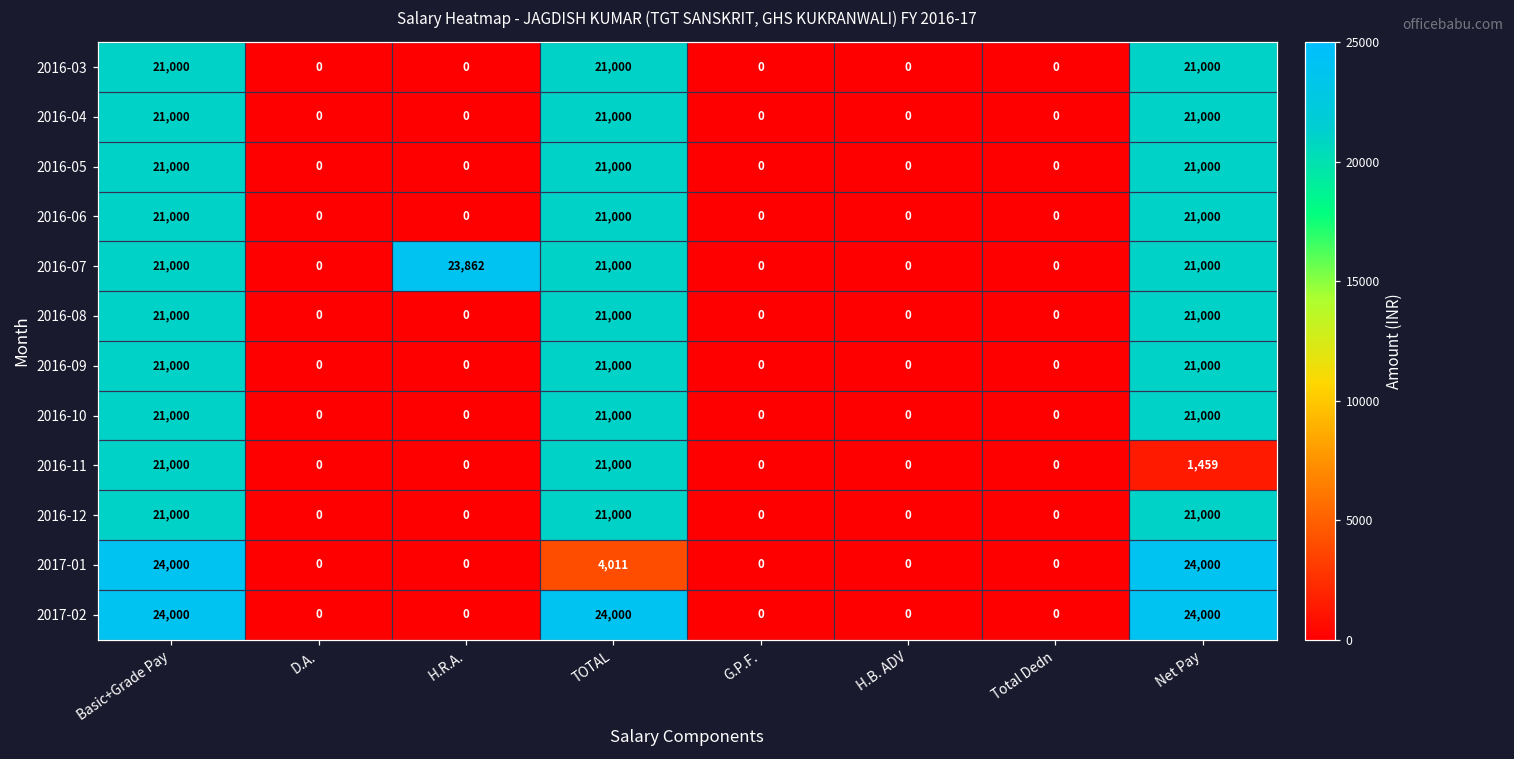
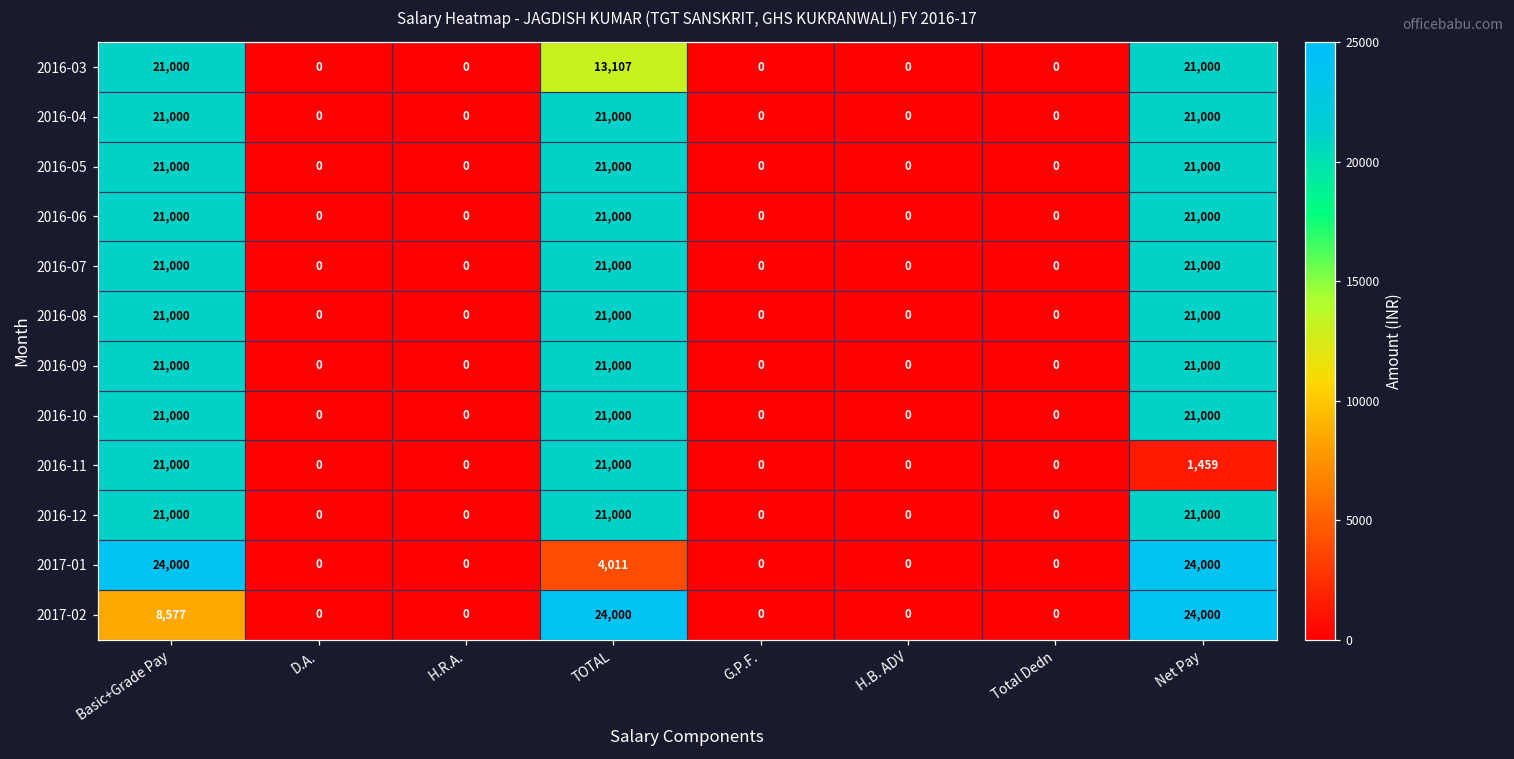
  {
    "2016-03": {
      "Basic+Grade Pay": "21,000",
      "D.A.": "0",
      "H.R.A.": "0",
-     "TOTAL": "21,000",
+     "TOTAL": "13,107",
      "G.P.F.": "0",
      "H.B. ADV": "0",
      "Total Dedn": "0",
      "Net Pay": "21,000"
    },
    "2016-04": {
      "Basic+Grade Pay": "21,000",
      "D.A.": "0",
      "H.R.A.": "0",
      "TOTAL": "21,000",
      "G.P.F.": "0",
      "H.B. ADV": "0",
      "Total Dedn": "0",
      "Net Pay": "21,000"
    },
    "2016-05": {
      "Basic+Grade Pay": "21,000",
      "D.A.": "0",
      "H.R.A.": "0",
      "TOTAL": "21,000",
      "G.P.F.": "0",
      "H.B. ADV": "0",
      "Total Dedn": "0",
      "Net Pay": "21,000"
    },
    "2016-06": {
      "Basic+Grade Pay": "21,000",
      "D.A.": "0",
      "H.R.A.": "0",
      "TOTAL": "21,000",
      "G.P.F.": "0",
      "H.B. ADV": "0",
      "Total Dedn": "0",
      "Net Pay": "21,000"
    },
    "2016-07": {
      "Basic+Grade Pay": "21,000",
      "D.A.": "0",
-     "H.R.A.": "23,862",
+     "H.R.A.": "0",
      "TOTAL": "21,000",
      "G.P.F.": "0",
      "H.B. ADV": "0",
      "Total Dedn": "0",
      "Net Pay": "21,000"
    },
    "2016-08": {
      "Basic+Grade Pay": "21,000",
      "D.A.": "0",
      "H.R.A.": "0",
      "TOTAL": "21,000",
      "G.P.F.": "0",
      "H.B. ADV": "0",
      "Total Dedn": "0",
      "Net Pay": "21,000"
    },
    "2016-09": {
      "Basic+Grade Pay": "21,000",
      "D.A.": "0",
      "H.R.A.": "0",
      "TOTAL": "21,000",
      "G.P.F.": "0",
      "H.B. ADV": "0",
      "Total Dedn": "0",
      "Net Pay": "21,000"
    },
    "2016-10": {
      "Basic+Grade Pay": "21,000",
      "D.A.": "0",
      "H.R.A.": "0",
      "TOTAL": "21,000",
      "G.P.F.": "0",
      "H.B. ADV": "0",
      "Total Dedn": "0",
      "Net Pay": "21,000"
    },
    "2016-11": {
      "Basic+Grade Pay": "21,000",
      "D.A.": "0",
      "H.R.A.": "0",
      "TOTAL": "21,000",
      "G.P.F.": "0",
      "H.B. ADV": "0",
      "Total Dedn": "0",
      "Net Pay": "1,459"
    },
    "2016-12": {
      "Basic+Grade Pay": "21,000",
      "D.A.": "0",
      "H.R.A.": "0",
      "TOTAL": "21,000",
      "G.P.F.": "0",
      "H.B. ADV": "0",
      "Total Dedn": "0",
      "Net Pay": "21,000"
    },
    "2017-01": {
      "Basic+Grade Pay": "24,000",
      "D.A.": "0",
      "H.R.A.": "0",
      "TOTAL": "4,011",
      "G.P.F.": "0",
      "H.B. ADV": "0",
      "Total Dedn": "0",
      "Net Pay": "24,000"
    },
    "2017-02": {
-     "Basic+Grade Pay": "24,000",
+     "Basic+Grade Pay": "8,577",
      "D.A.": "0",
      "H.R.A.": "0",
      "TOTAL": "24,000",
      "G.P.F.": "0",
      "H.B. ADV": "0",
      "Total Dedn": "0",
      "Net Pay": "24,000"
    }
  }
